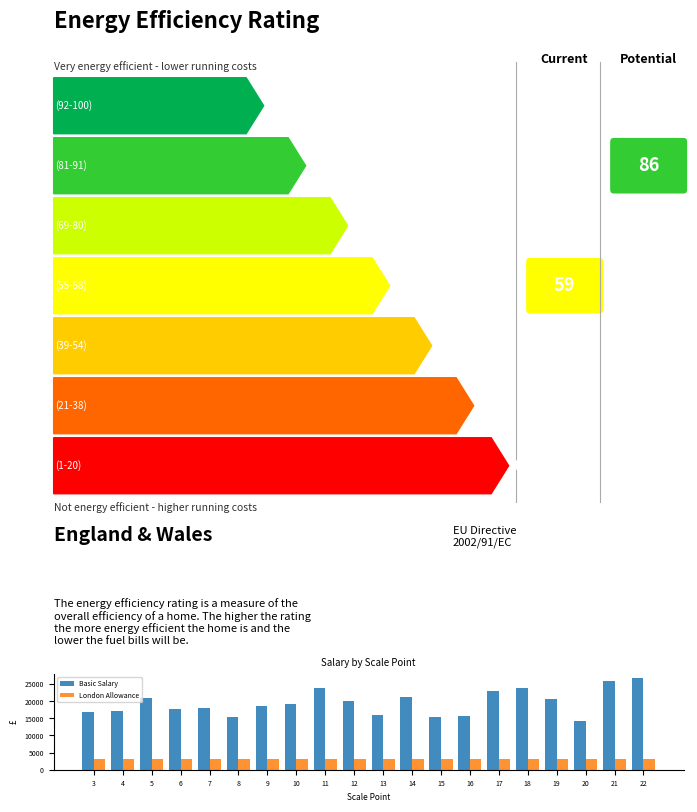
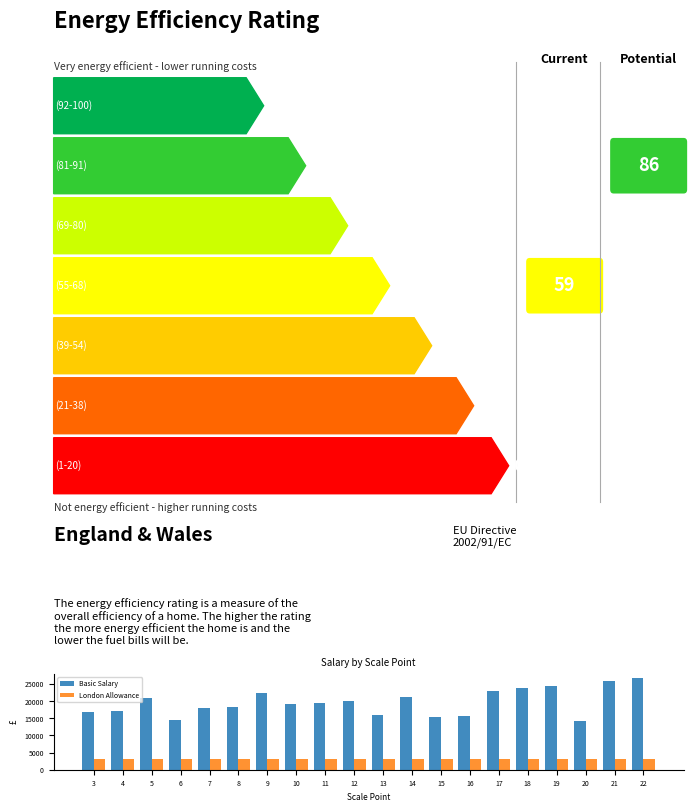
  {
    "Basic Salary": {
      "3": 17000,
      "4": 17000,
      "5": 21000,
-     "6": 18000,
+     "6": 15000,
      "7": 18000,
-     "8": 15000,
-     "9": 19000,
+     "8": 18000,
+     "9": 22000,
      "10": 19000,
-     "11": 24000,
+     "11": 20000,
      "12": 20000,
      "13": 16000,
      "14": 21000,
      "15": 15000,
      "16": 16000,
      "17": 23000,
      "18": 24000,
-     "19": 21000,
+     "19": 24000,
      "20": 14000,
      "21": 26000,
      "22": 27000
    },
    "London Allowance": {
      "3": 3000,
      "4": 3000,
      "5": 3000,
      "6": 3000,
      "7": 3000,
      "8": 3000,
      "9": 3000,
      "10": 3000,
      "11": 3000,
      "12": 3000,
      "13": 3000,
      "14": 3000,
      "15": 3000,
      "16": 3000,
      "17": 3000,
      "18": 3000,
      "19": 3000,
      "20": 3000,
      "21": 3000,
      "22": 3000
    }
  }
